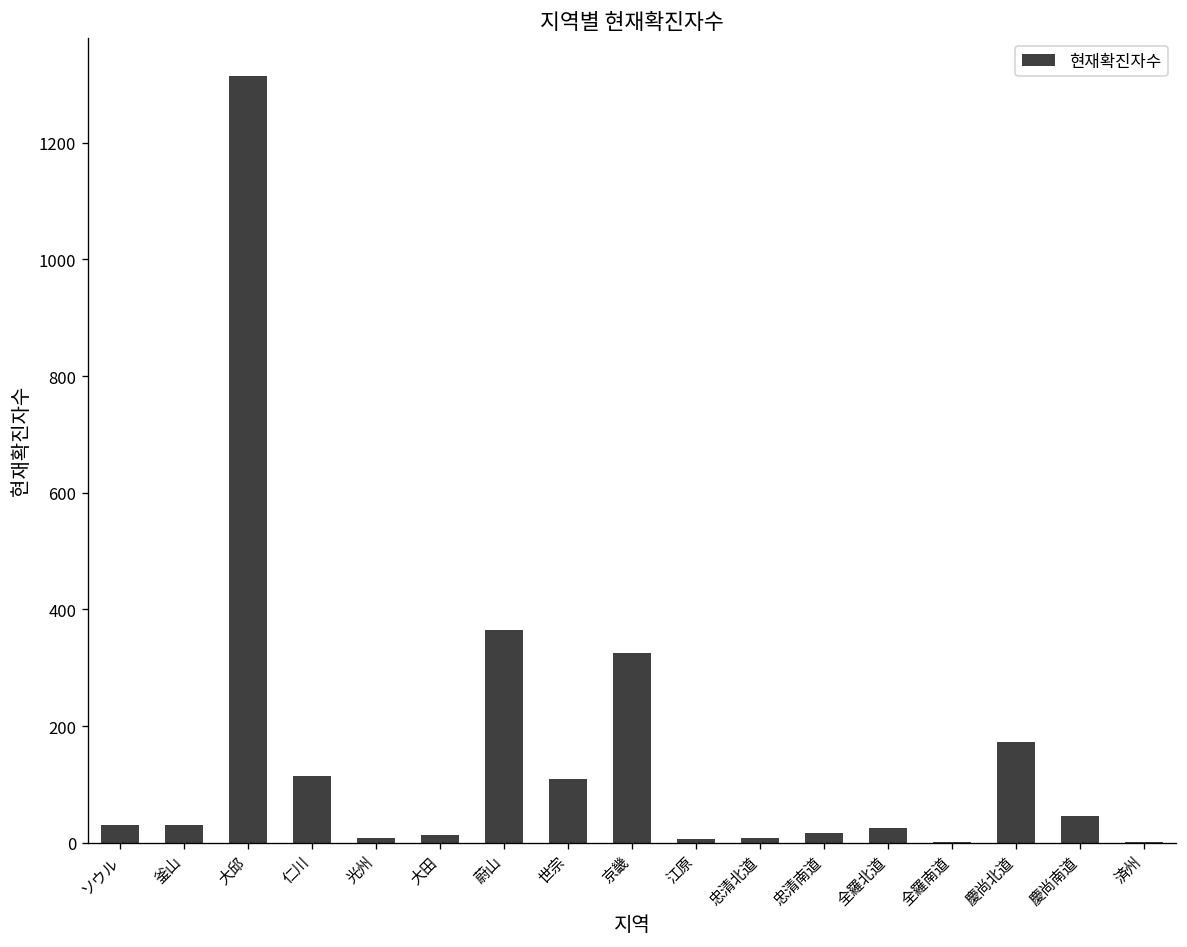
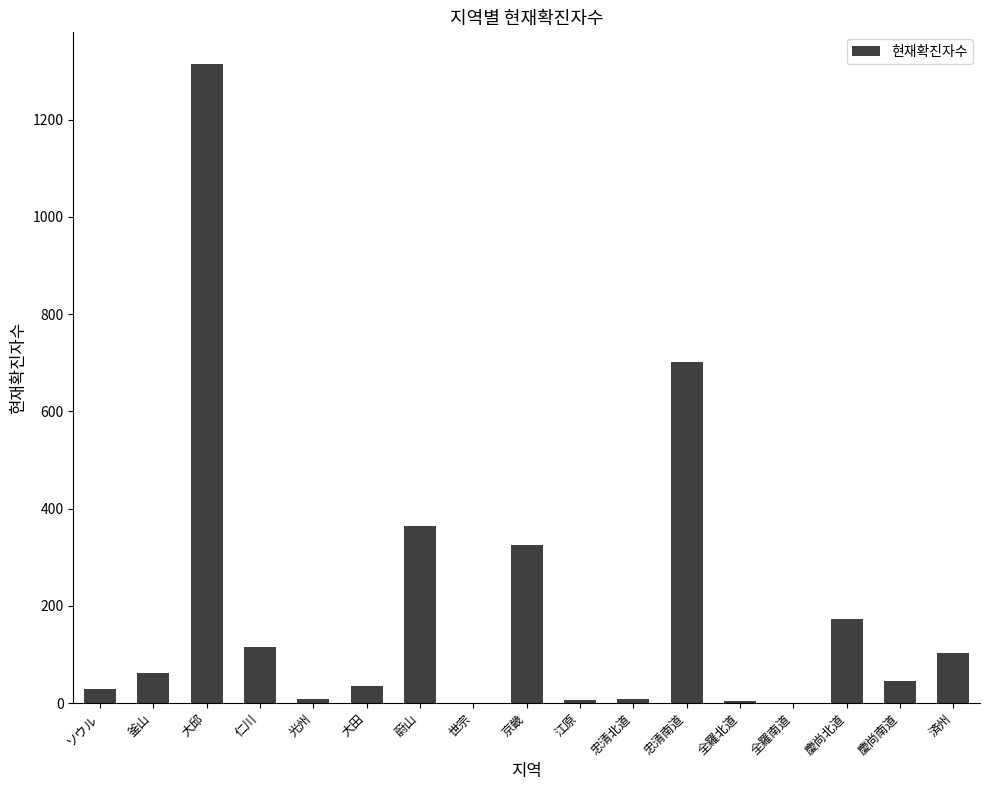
  {
    "ソウル": 30,
-   "釜山": 30,
+   "釜山": 60,
    "大邱": 1310,
    "仁川": 120,
    "光州": 10,
-   "大田": 10,
+   "大田": 40,
    "蔚山": 370,
-   "世宗": 110,
+   "世宗": 0,
    "京畿": 330,
    "江原": 10,
    "忠清北道": 10,
-   "忠清南道": 20,
-   "全羅北道": 30,
+   "忠清南道": 700,
+   "全羅北道": 10,
    "慶尚北道": 170,
    "慶尚南道": 50,
-   "済州": 0
+   "済州": 100
  }
